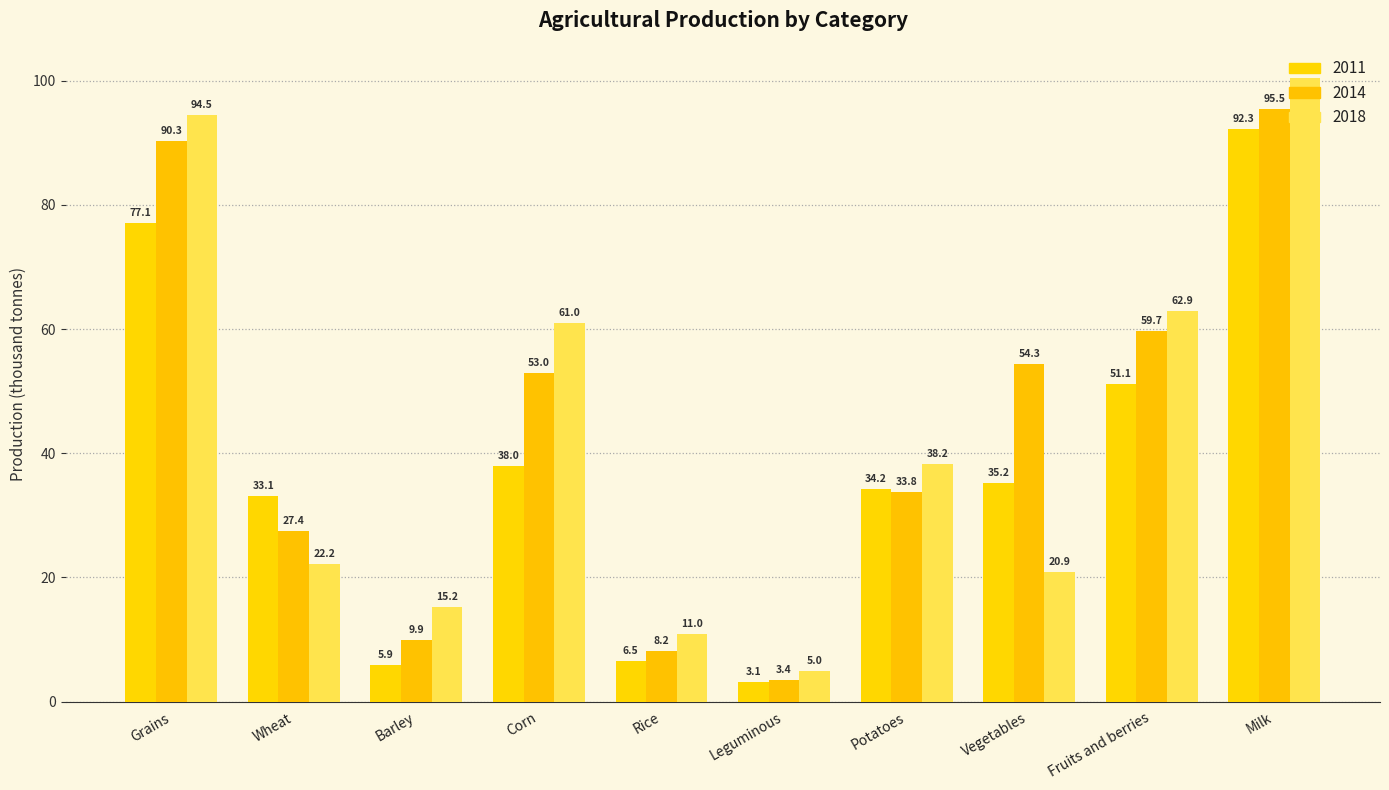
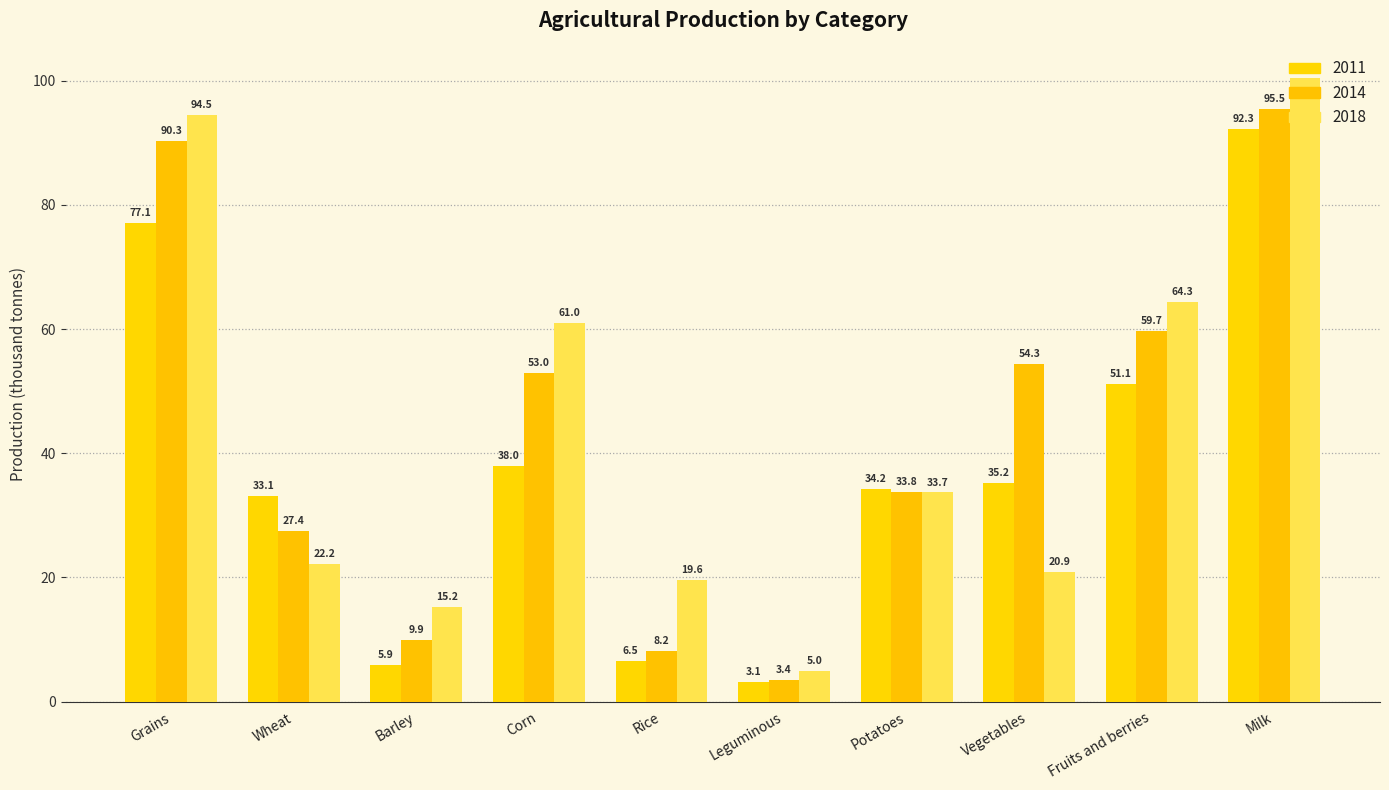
  {
    "2018": {
      "Grains": 94.5,
      "Wheat": 22.2,
      "Barley": 15.2,
      "Corn": 61.0,
-     "Rice": 11.0,
+     "Rice": 19.6,
      "Leguminous": 5.0,
-     "Potatoes": 38.2,
+     "Potatoes": 33.7,
      "Vegetables": 20.9,
-     "Fruits and berries": 62.9,
+     "Fruits and berries": 64.3,
      "Milk": 100.5
    }
  }
